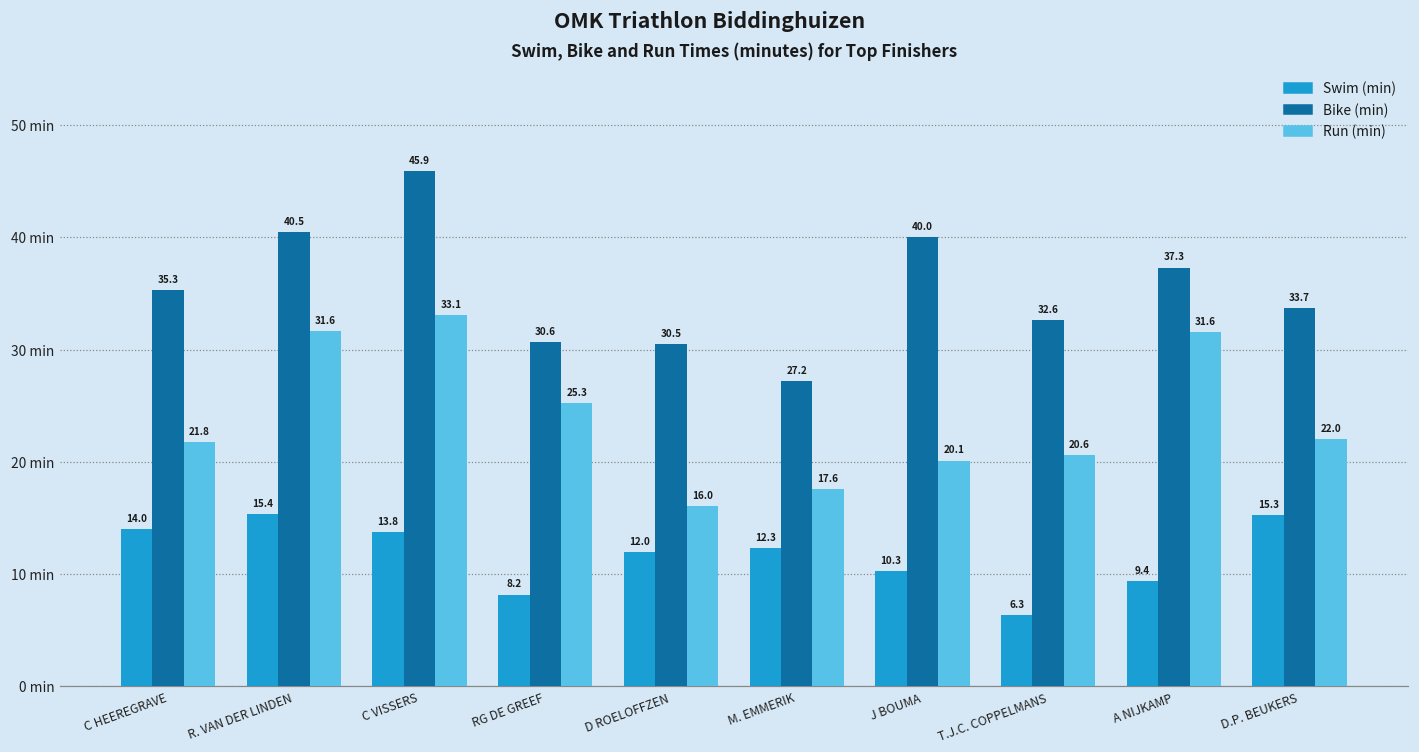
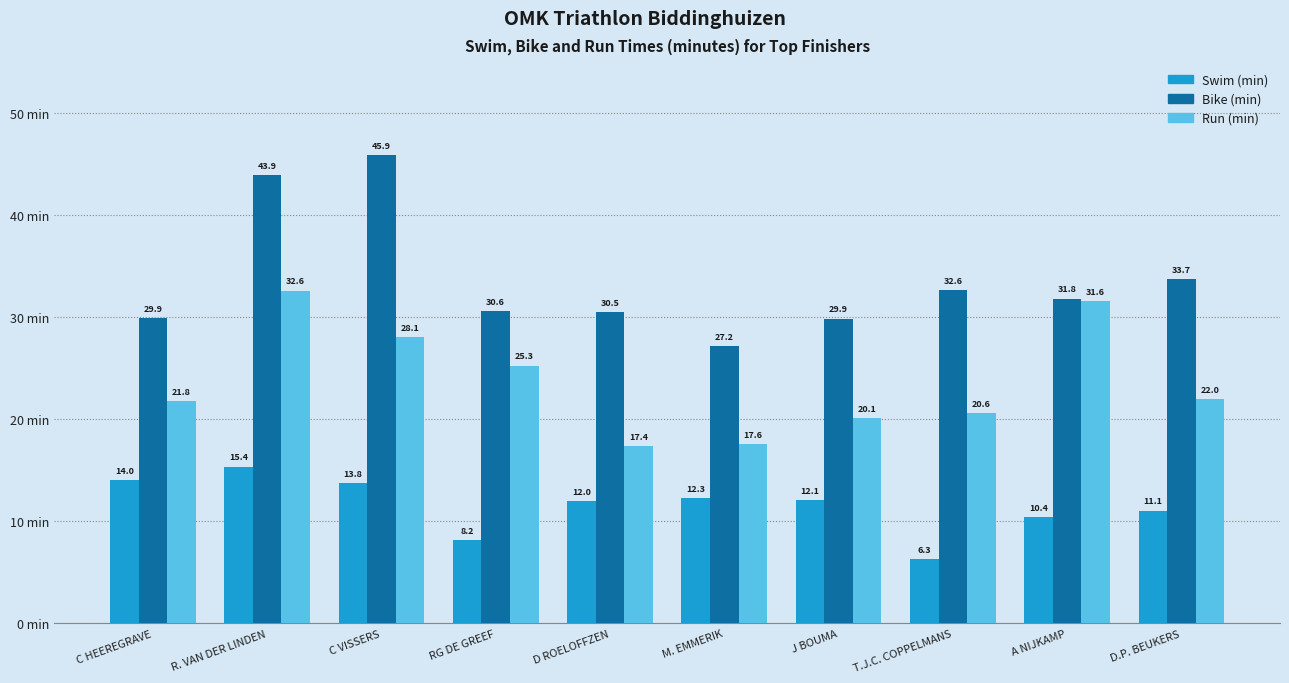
  {
    "Swim (min)": {
      "C HEEREGRAVE": 14.0,
      "R. VAN DER LINDEN": 15.4,
      "C VISSERS": 13.8,
      "RG DE GREEF": 8.2,
      "D ROELOFFZEN": 12.0,
      "M. EMMERIK": 12.3,
-     "J BOUMA": 10.3,
+     "J BOUMA": 12.1,
      "T.J.C. COPPELMANS": 6.3,
-     "A NIJKAMP": 9.4,
-     "D.P. BEUKERS": 15.3
+     "A NIJKAMP": 10.4,
+     "D.P. BEUKERS": 11.1
    },
    "Bike (min)": {
-     "C HEEREGRAVE": 35.3,
-     "R. VAN DER LINDEN": 40.5,
+     "C HEEREGRAVE": 29.9,
+     "R. VAN DER LINDEN": 43.9,
      "C VISSERS": 45.9,
      "RG DE GREEF": 30.6,
      "D ROELOFFZEN": 30.5,
      "M. EMMERIK": 27.2,
-     "J BOUMA": 40.0,
+     "J BOUMA": 29.9,
      "T.J.C. COPPELMANS": 32.6,
-     "A NIJKAMP": 37.3,
+     "A NIJKAMP": 31.8,
      "D.P. BEUKERS": 33.7
    },
    "Run (min)": {
      "C HEEREGRAVE": 21.8,
-     "R. VAN DER LINDEN": 31.6,
-     "C VISSERS": 33.1,
+     "R. VAN DER LINDEN": 32.6,
+     "C VISSERS": 28.1,
      "RG DE GREEF": 25.3,
-     "D ROELOFFZEN": 16.0,
+     "D ROELOFFZEN": 17.4,
      "M. EMMERIK": 17.6,
      "J BOUMA": 20.1,
      "T.J.C. COPPELMANS": 20.6,
      "A NIJKAMP": 31.6,
      "D.P. BEUKERS": 22.0
    }
  }
